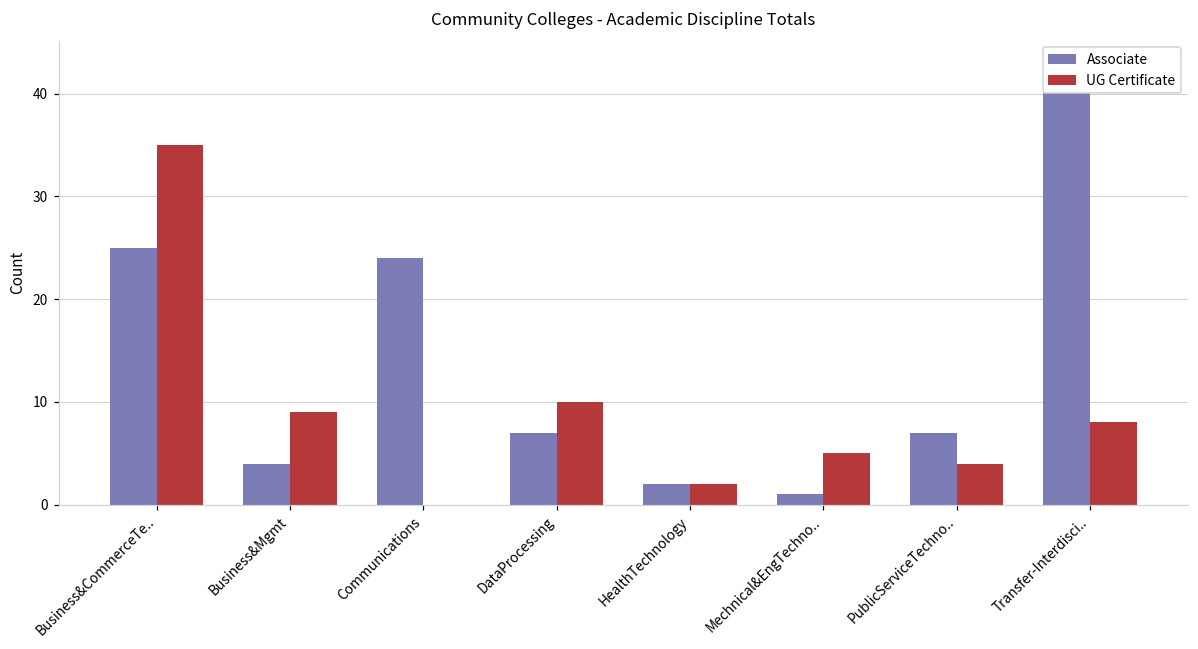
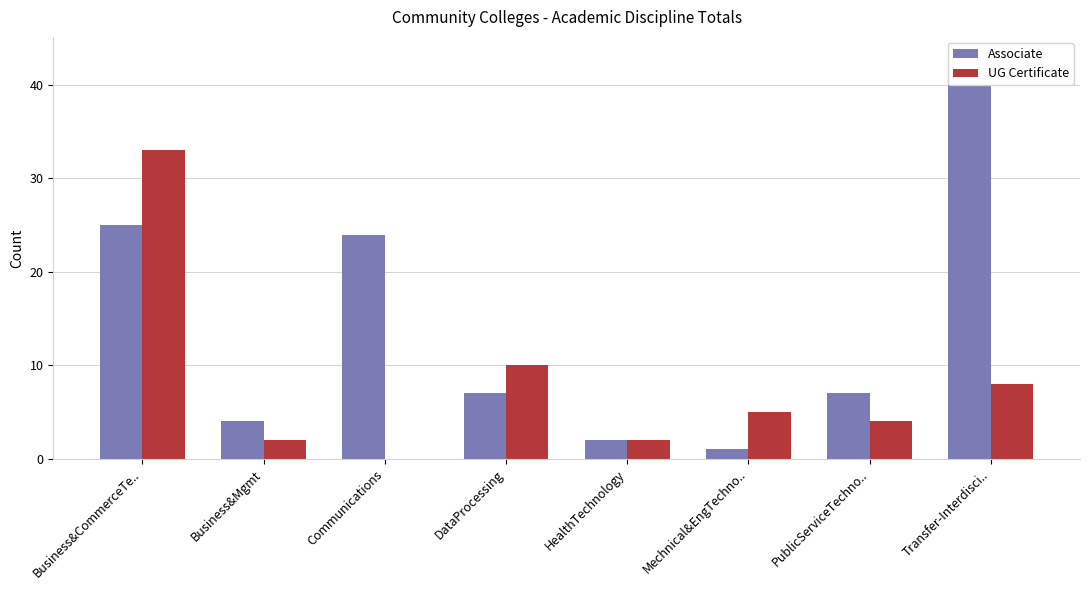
  {
    "Associate": {
      "Business&CommerceTe..": 25,
      "Business&Mgmt": 4,
      "Communications": 24,
      "DataProcessing": 7,
      "HealthTechnology": 2,
      "Mechnical&EngTechno..": 1,
      "PublicServiceTechno..": 7
    },
    "UG Certificate": {
-     "Business&CommerceTe..": 35,
-     "Business&Mgmt": 9,
+     "Business&CommerceTe..": 33,
+     "Business&Mgmt": 2,
      "Communications": 0,
      "DataProcessing": 10,
      "HealthTechnology": 2,
      "Mechnical&EngTechno..": 5,
      "PublicServiceTechno..": 4,
      "Transfer-Interdisci..": 8
    }
  }
